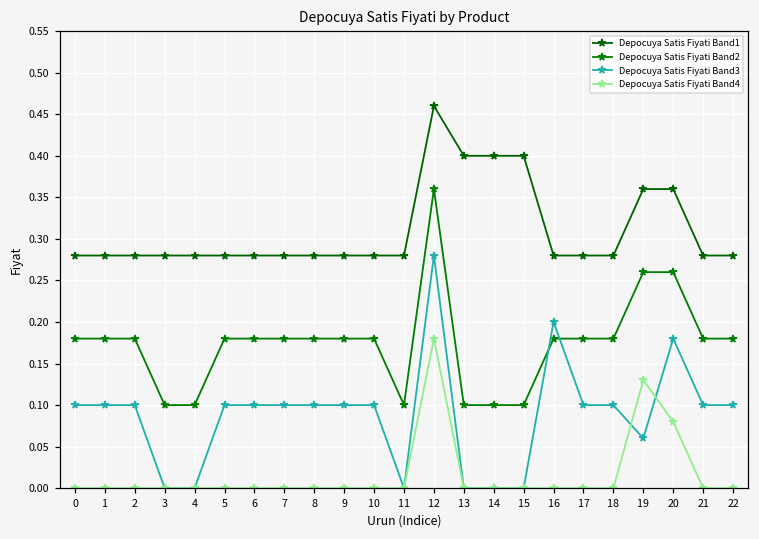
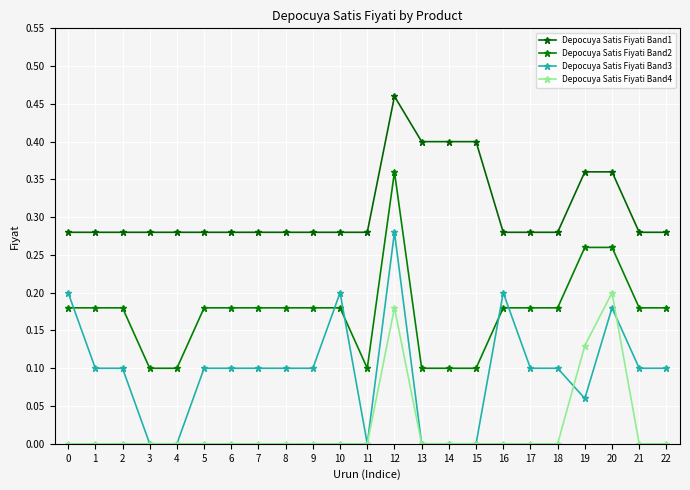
  {
    "Depocuya Satis Fiyati Band3": {
-     "0": 0.1,
+     "0": 0.2,
      "1": 0.1,
      "2": 0.1,
      "5": 0.1,
      "6": 0.1,
      "7": 0.1,
      "8": 0.1,
      "9": 0.1,
-     "10": 0.1,
+     "10": 0.2,
      "12": 0.28,
      "16": 0.2,
      "17": 0.1,
      "18": 0.1,
      "19": 0.06,
      "20": 0.18,
      "21": 0.1,
      "22": 0.1
    },
    "Depocuya Satis Fiyati Band4": {
      "0": 0.00,
      "1": 0.00,
      "2": 0.00,
      "5": 0.00,
      "6": 0.00,
      "7": 0.00,
      "8": 0.00,
      "9": 0.00,
      "10": 0.00,
      "12": 0.18,
      "16": 0.00,
      "17": 0.00,
      "18": 0.00,
      "19": 0.13,
-     "20": 0.08,
+     "20": 0.20,
      "21": 0.00,
      "22": 0.00
    }
  }
